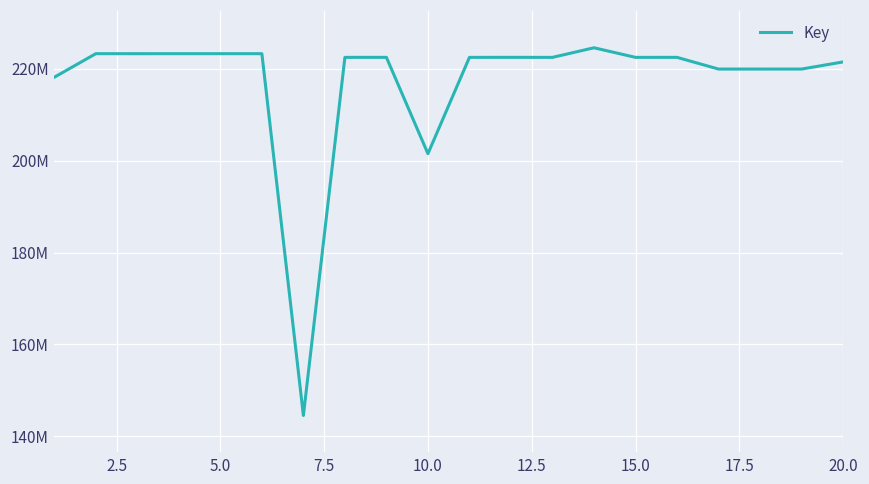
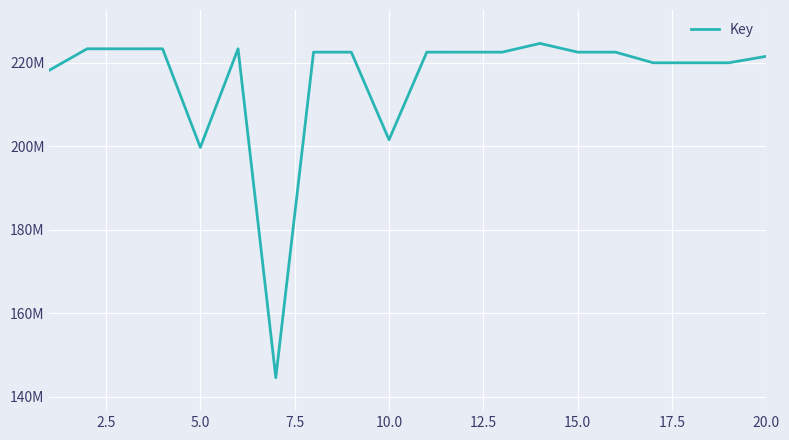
  {
-   "5.0": 223000000,
+   "5.0": 200000000,
    "10.0": 202000000,
    "15.0": 222000000,
    "20.0": 222000000
  }
